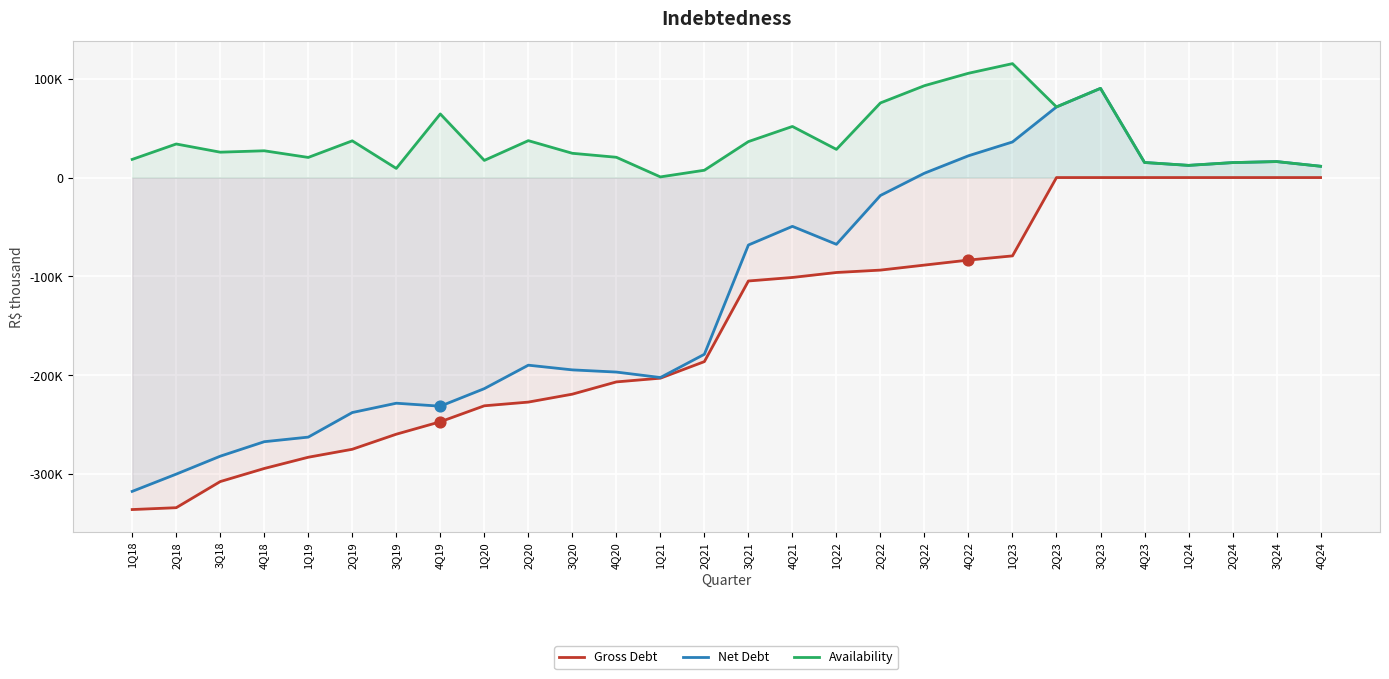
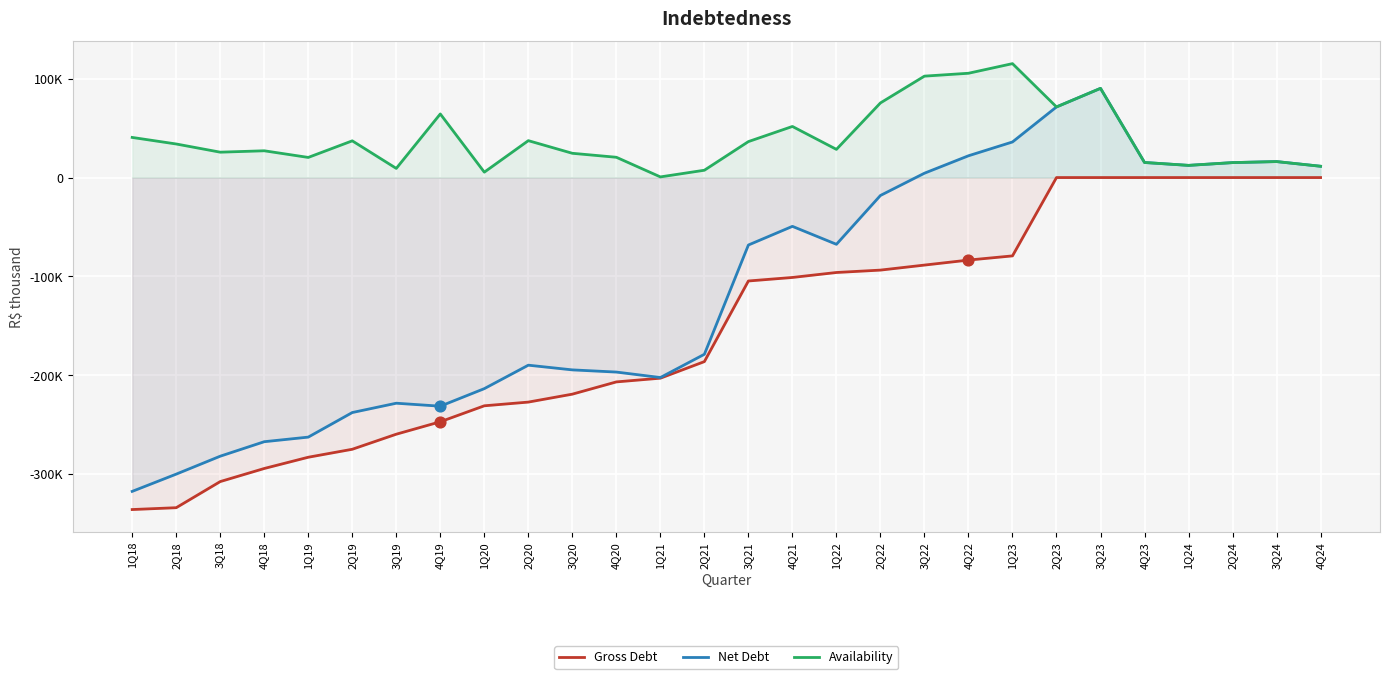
  {
    "Availability": {
-     "1Q18": 20000,
+     "1Q18": 40000,
      "2Q18": 30000,
      "3Q18": 30000,
      "4Q18": 30000,
      "1Q19": 20000,
      "2Q19": 40000,
      "3Q19": 10000,
      "4Q19": 60000,
-     "1Q20": 20000,
+     "1Q20": 10000,
      "2Q20": 40000,
      "3Q20": 20000,
      "4Q20": 20000,
      "2Q21": 10000,
      "3Q21": 40000,
      "4Q21": 50000,
      "1Q22": 30000,
      "2Q22": 80000,
-     "3Q22": 90000,
+     "3Q22": 100000,
      "4Q22": 110000,
      "1Q23": 120000
    }
  }
